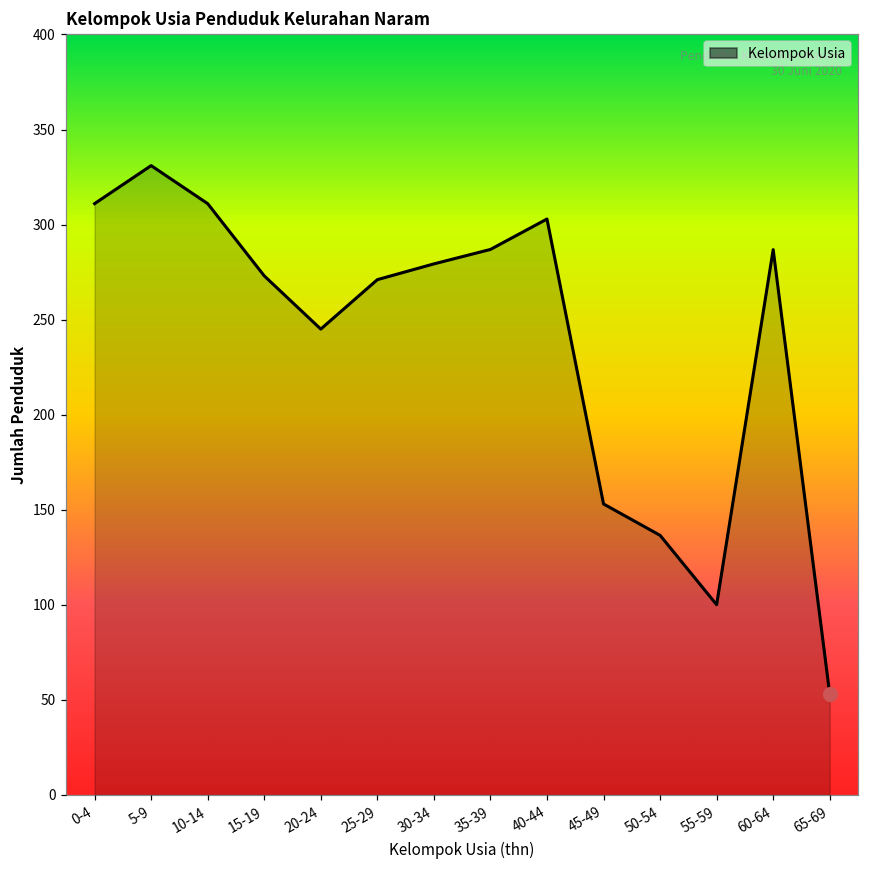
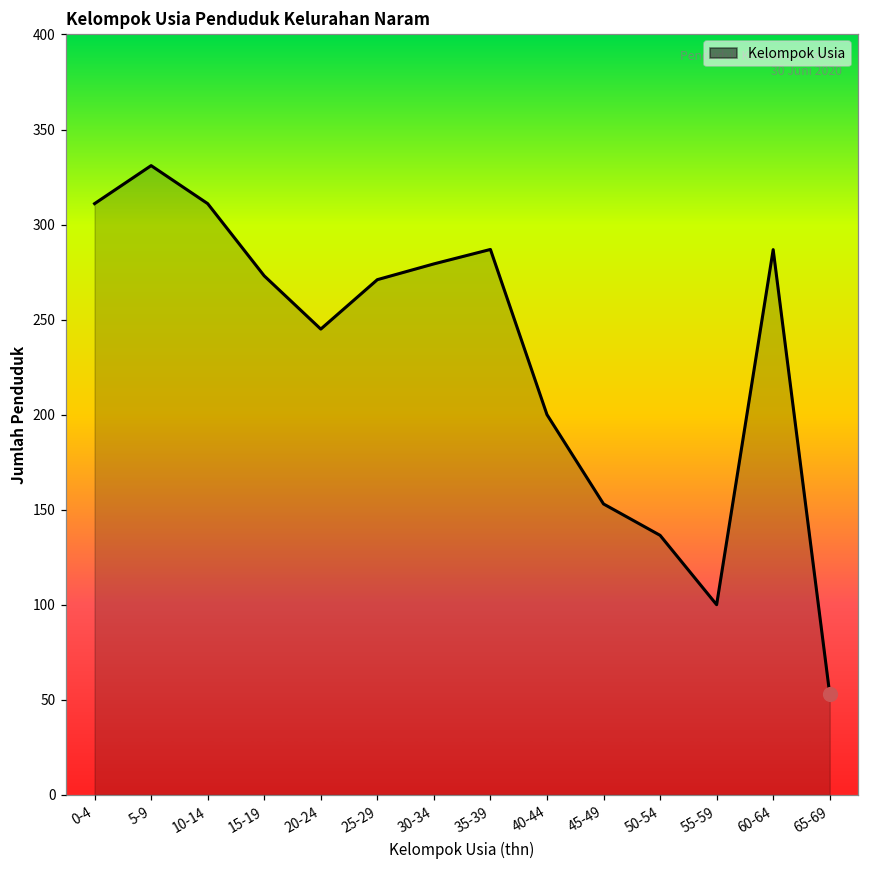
  {
    "Kelompok Usia": {
      "0-4": 311,
      "5-9": 331,
      "10-14": 311,
      "15-19": 273,
      "20-24": 245,
      "25-29": 271,
      "30-34": 279,
      "35-39": 287,
-     "40-44": 303,
+     "40-44": 200,
      "45-49": 153,
      "50-54": 137,
      "55-59": 100,
      "60-64": 287
    }
  }
